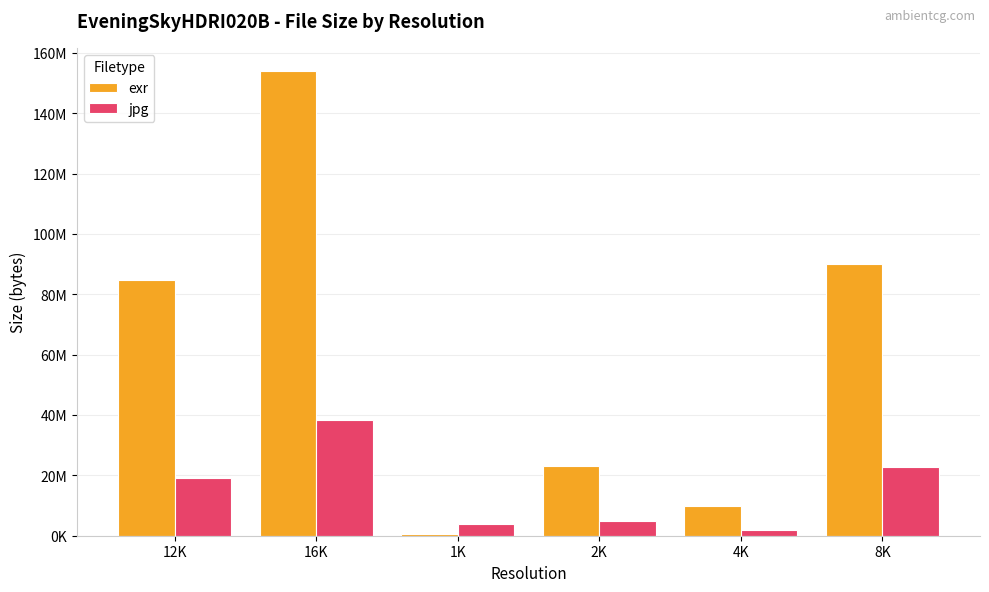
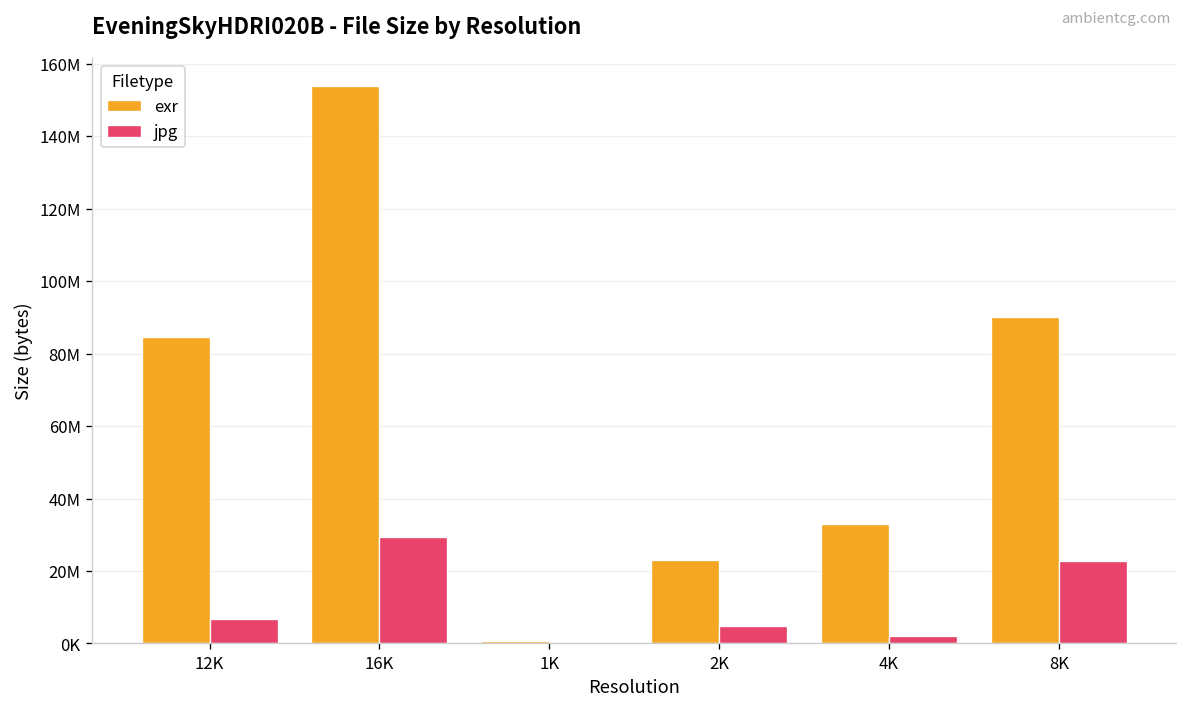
  {
    "exr": {
      "12K": 85000000,
      "16K": 154000000,
      "2K": 23000000,
-     "4K": 10000000,
+     "4K": 33000000,
      "8K": 90000000
    },
    "jpg": {
-     "12K": 19000000,
-     "16K": 38000000,
-     "1K": 4000000,
+     "12K": 7000000,
+     "16K": 29000000,
+     "1K": 0,
      "2K": 5000000,
      "4K": 2000000,
      "8K": 23000000
    }
  }
